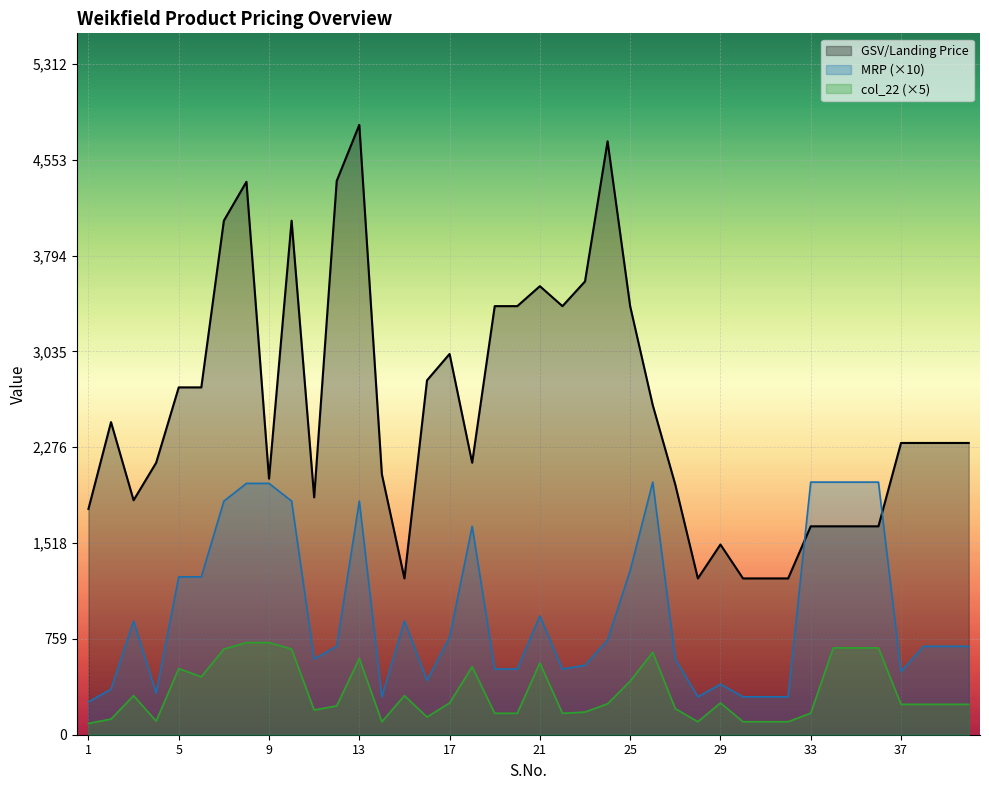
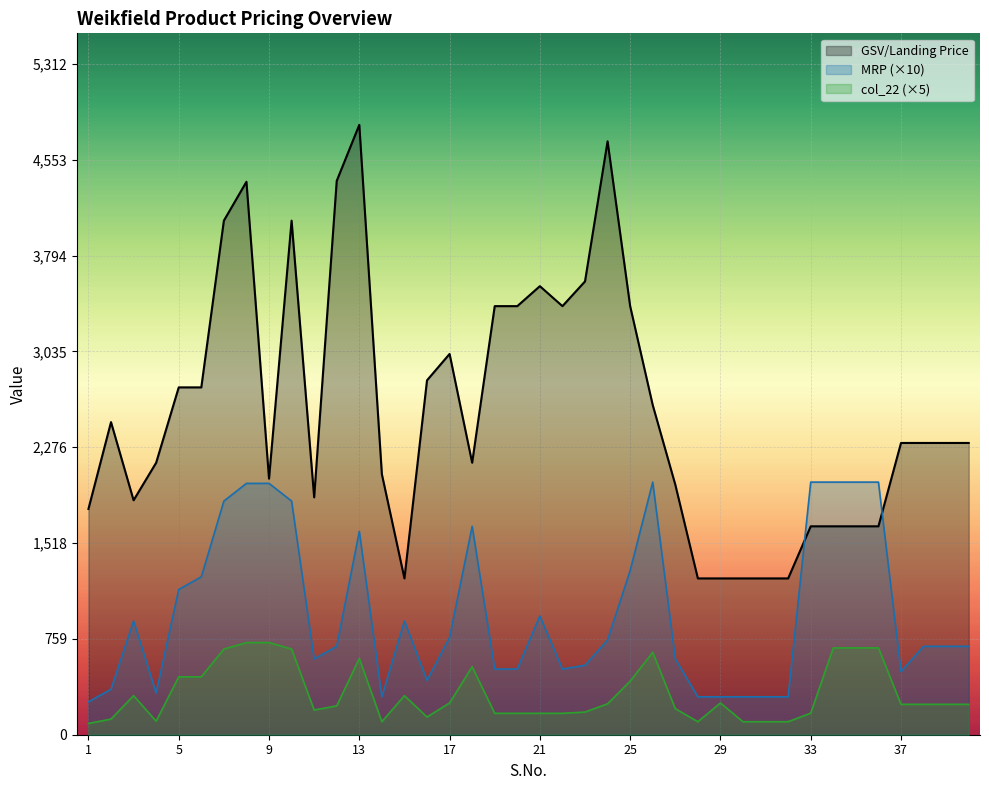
  {
    "GSV/Landing Price": {
      "1": "1,790",
      "5": "2,750",
      "9": "2,030",
      "13": "4,830",
      "17": "3,010",
      "21": "3,550",
      "25": "3,390",
-     "29": "1,510",
+     "29": "1,240",
      "33": "1,650",
      "37": "2,310"
    },
    "MRP (×10)": {
      "1": "260",
-     "5": "1,250",
+     "5": "1,150",
      "9": "1,990",
-     "13": "1,850",
+     "13": "1,610",
      "17": "770",
      "21": "940",
      "25": "1,300",
-     "29": "400",
+     "29": "300",
      "33": "2,000",
      "37": "500"
    },
    "col_22 (×5)": {
      "1": "90",
-     "5": "520",
+     "5": "460",
      "9": "730",
      "13": "600",
      "17": "250",
-     "21": "570",
+     "21": "170",
      "25": "420",
      "29": "250",
      "33": "170",
      "37": "240"
    }
  }
